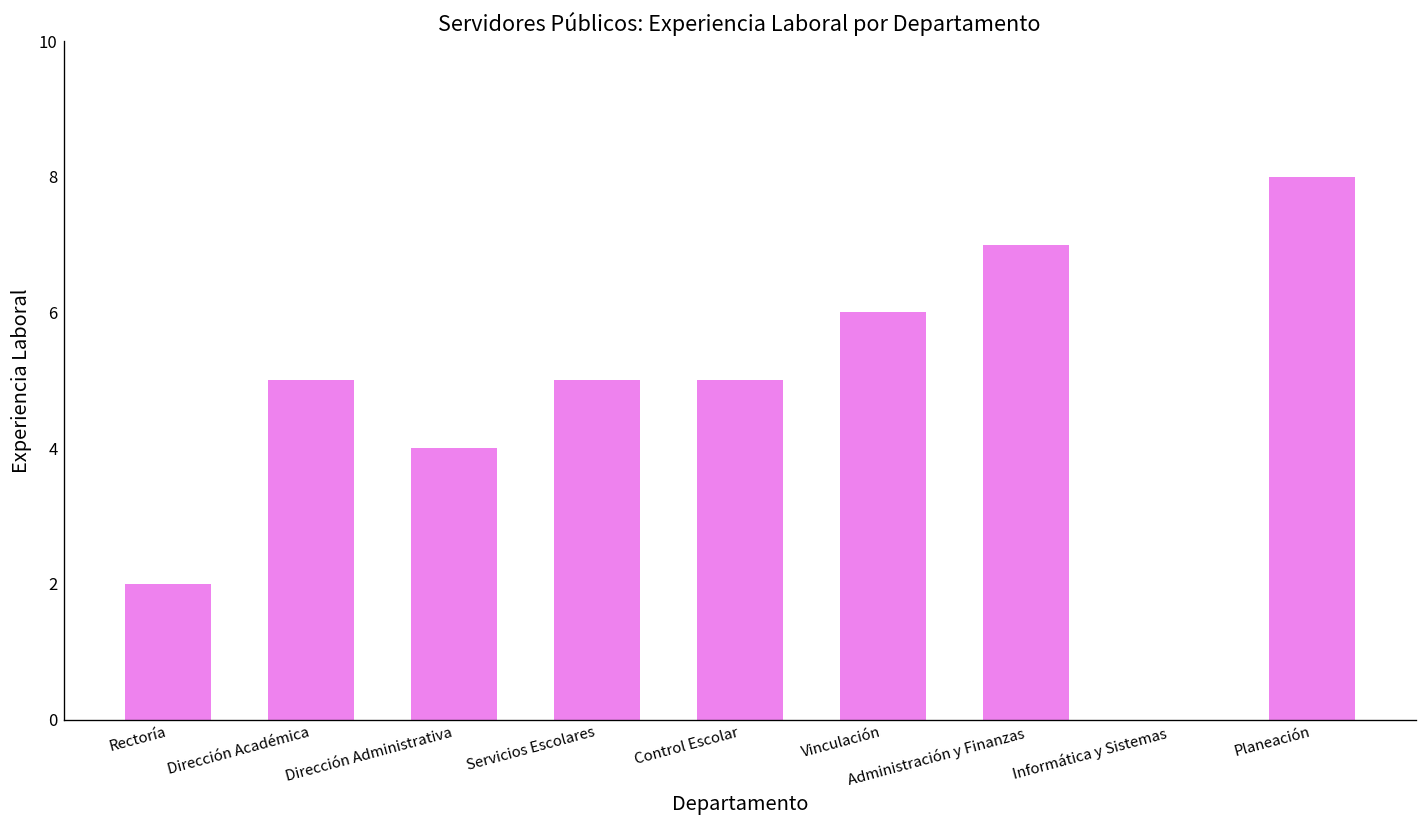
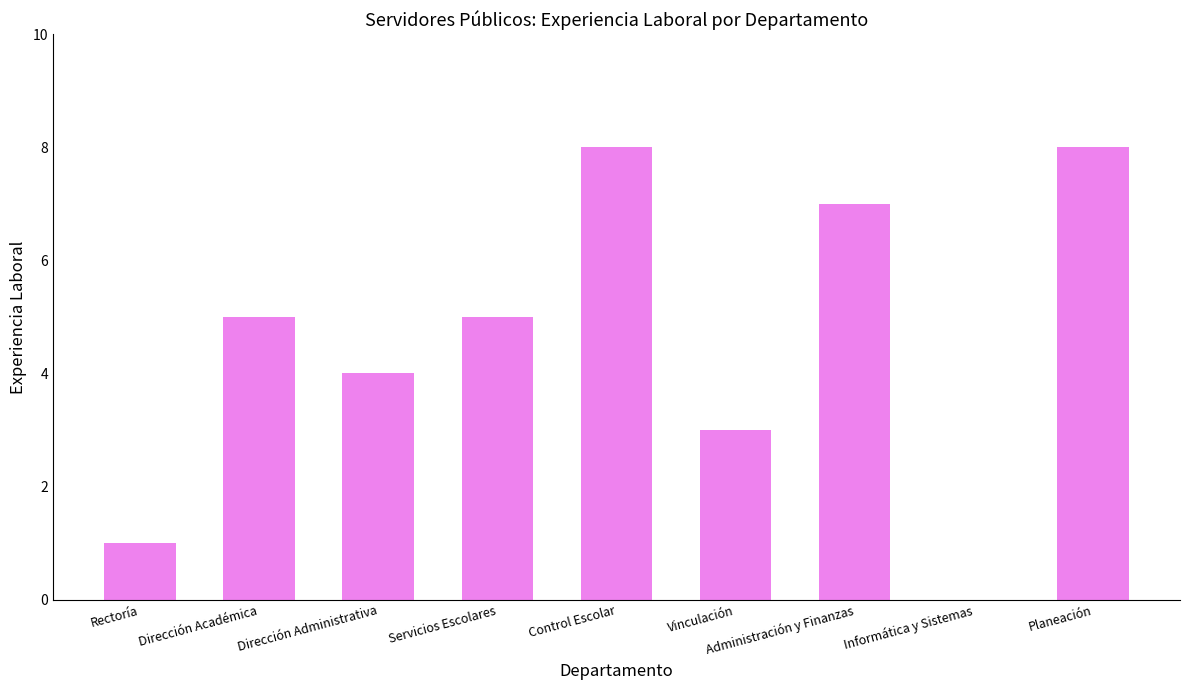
  {
-   "Rectoría": 2,
+   "Rectoría": 1,
    "Dirección Académica": 5,
    "Dirección Administrativa": 4,
    "Servicios Escolares": 5,
-   "Control Escolar": 5,
-   "Vinculación": 6,
+   "Control Escolar": 8,
+   "Vinculación": 3,
    "Administración y Finanzas": 7,
    "Informática y Sistemas": 0,
    "Planeación": 8
  }
